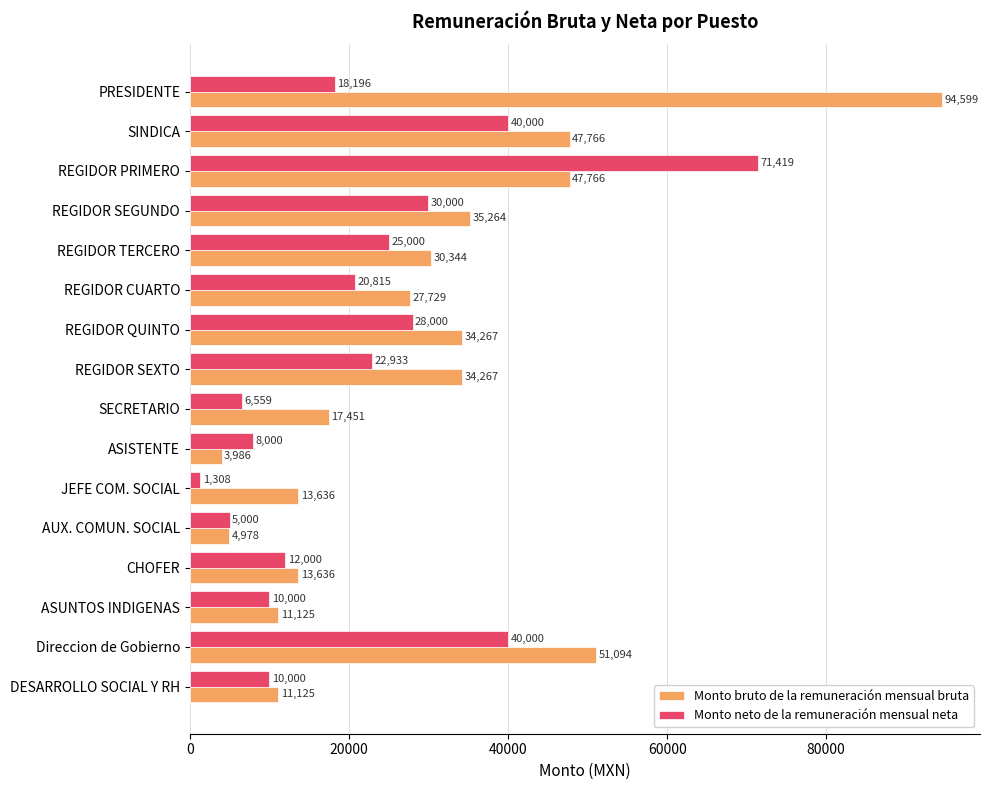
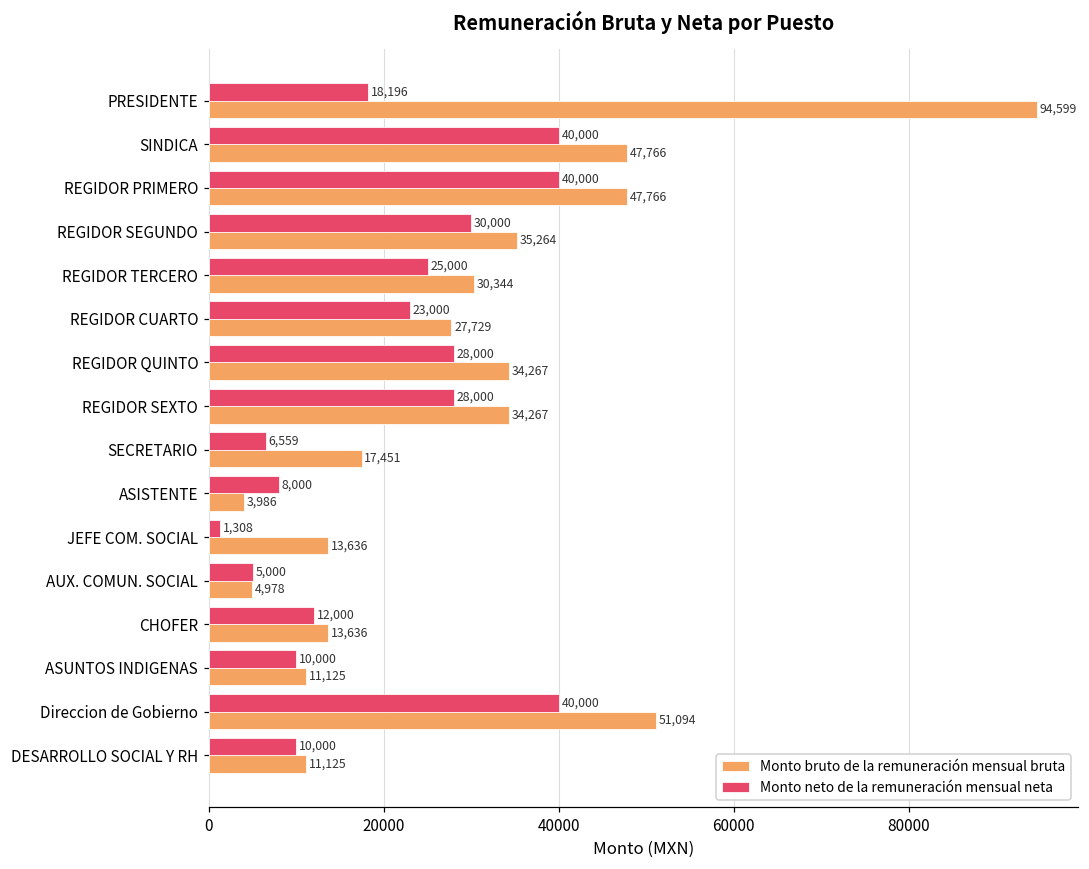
  {
    "Monto bruto de la remuneración mensual bruta": {
      "PRESIDENTE": "94,599",
      "SINDICA": "47,766",
      "REGIDOR PRIMERO": "47,766",
      "REGIDOR SEGUNDO": "35,264",
      "REGIDOR TERCERO": "30,344",
      "REGIDOR CUARTO": "27,729",
      "REGIDOR QUINTO": "34,267",
      "REGIDOR SEXTO": "34,267",
      "SECRETARIO": "17,451",
      "ASISTENTE": "3,986",
      "JEFE COM. SOCIAL": "13,636",
      "AUX. COMUN. SOCIAL": "4,978",
      "CHOFER": "13,636",
      "ASUNTOS INDIGENAS": "11,125",
      "Direccion de Gobierno": "51,094",
      "DESARROLLO SOCIAL Y RH": "11,125"
    },
    "Monto neto de la remuneración mensual neta": {
      "PRESIDENTE": "18,196",
      "SINDICA": "40,000",
-     "REGIDOR PRIMERO": "71,419",
+     "REGIDOR PRIMERO": "40,000",
      "REGIDOR SEGUNDO": "30,000",
      "REGIDOR TERCERO": "25,000",
-     "REGIDOR CUARTO": "20,815",
+     "REGIDOR CUARTO": "23,000",
      "REGIDOR QUINTO": "28,000",
-     "REGIDOR SEXTO": "22,933",
+     "REGIDOR SEXTO": "28,000",
      "SECRETARIO": "6,559",
      "ASISTENTE": "8,000",
      "JEFE COM. SOCIAL": "1,308",
      "AUX. COMUN. SOCIAL": "5,000",
      "CHOFER": "12,000",
      "ASUNTOS INDIGENAS": "10,000",
      "Direccion de Gobierno": "40,000",
      "DESARROLLO SOCIAL Y RH": "10,000"
    }
  }
